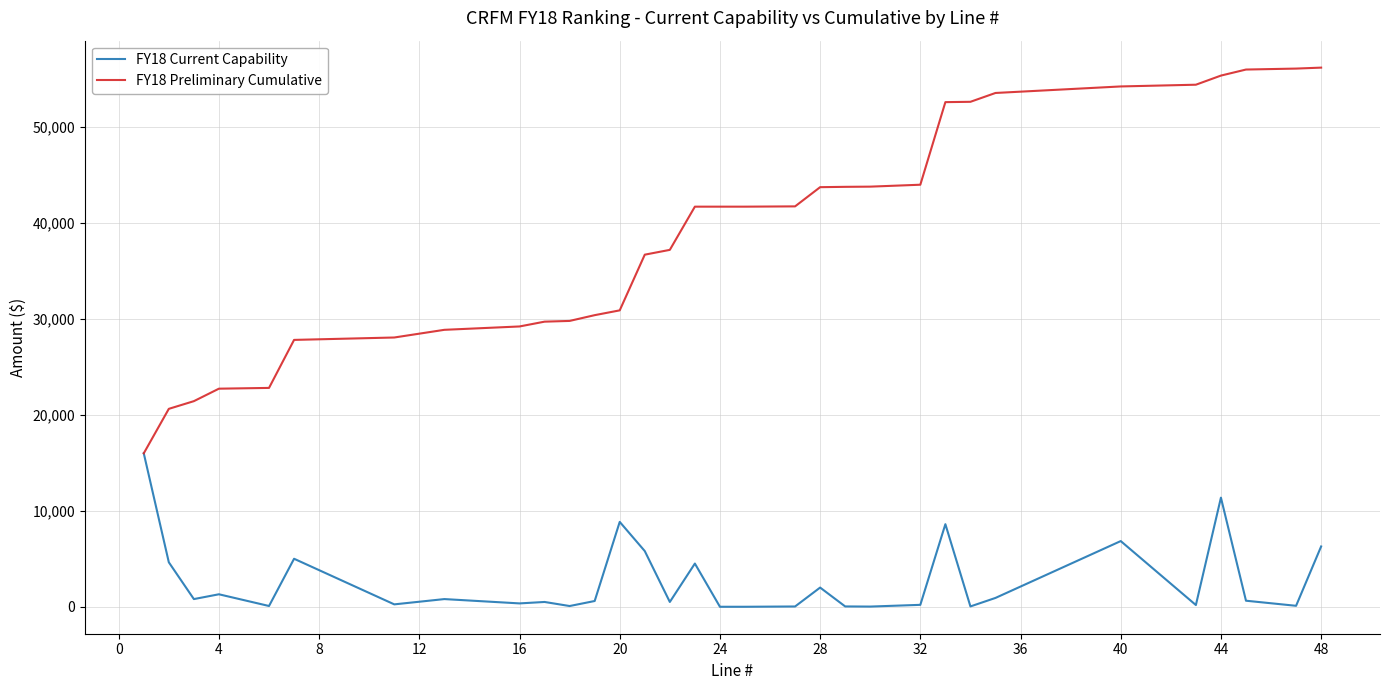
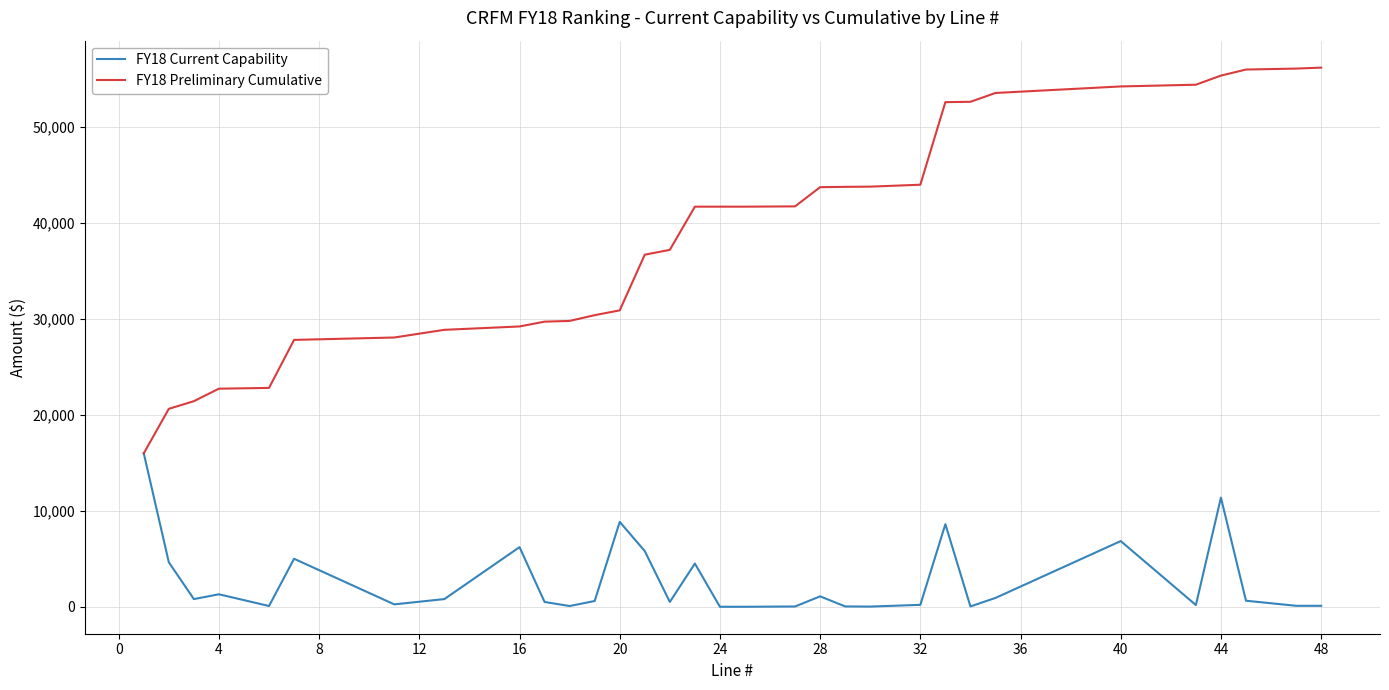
  {
    "FY18 Current Capability": {
      "4": "1,000",
-     "16": "0",
+     "16": "6,000",
      "20": "9,000",
      "24": "0",
-     "28": "2,000",
+     "28": "1,000",
      "32": "0",
      "40": "7,000",
      "44": "11,000",
-     "48": "6,000"
+     "48": "0"
    },
    "FY18 Preliminary Cumulative": {
      "4": "23,000",
      "16": "29,000",
      "20": "31,000",
      "24": "42,000",
      "28": "44,000",
      "32": "44,000",
      "40": "54,000",
      "44": "55,000",
      "48": "56,000"
    }
  }
